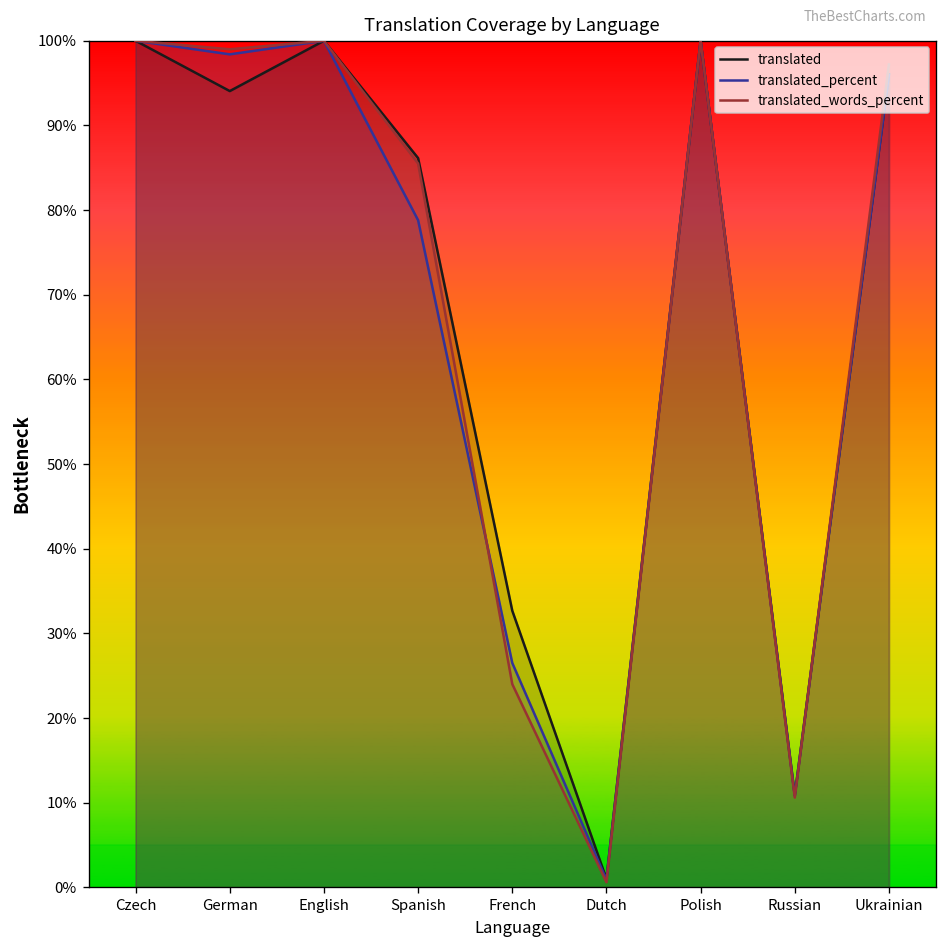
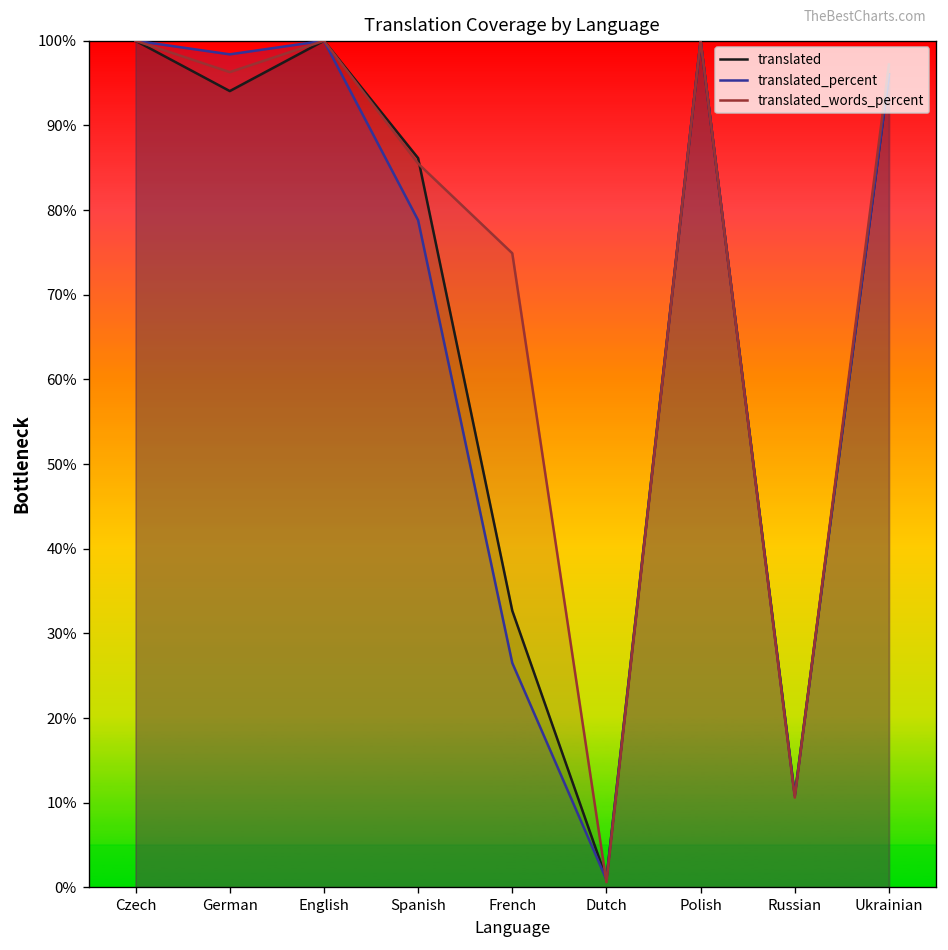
  {
    "translated": {
      "German": "94%",
      "Spanish": "86%",
      "French": "33%"
    },
    "translated_percent": {
      "German": "98%",
      "Spanish": "79%",
      "French": "27%"
    },
    "translated_words_percent": {
-     "German": "99%",
+     "German": "96%",
      "Spanish": "86%",
-     "French": "24%"
+     "French": "75%"
    }
  }
